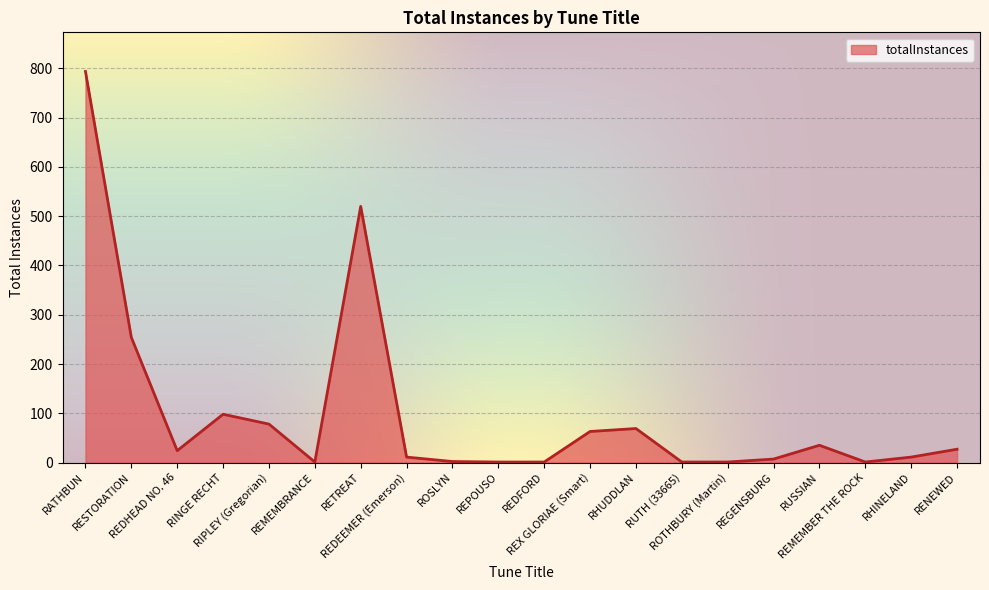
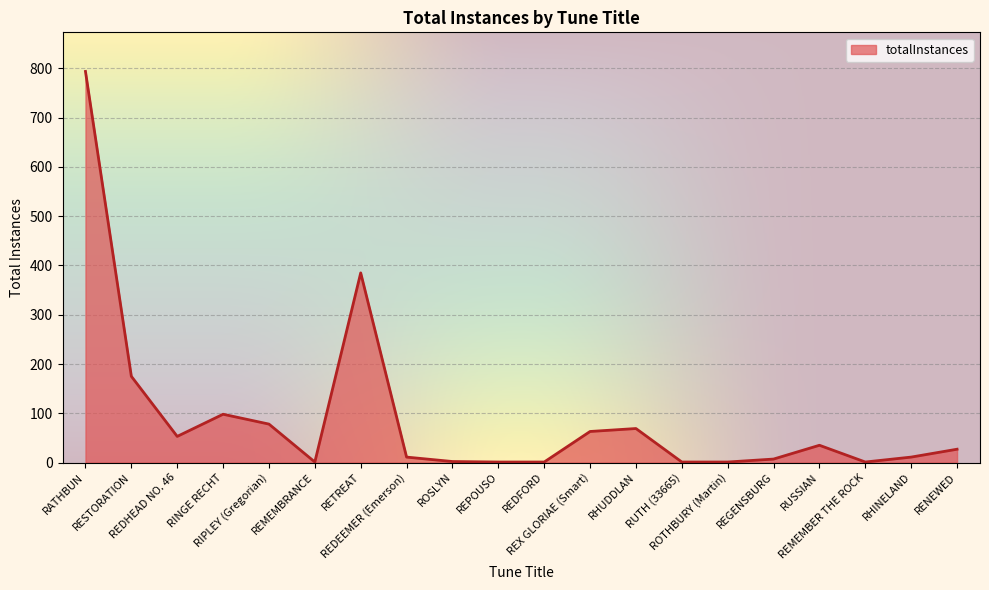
  {
    "RATHBUN": 790,
-   "RESTORATION": 250,
-   "REDHEAD NO. 46": 20,
+   "RESTORATION": 180,
+   "REDHEAD NO. 46": 50,
    "RINGE RECHT": 100,
    "RIPLEY (Gregorian)": 80,
    "REMEMBRANCE": 0,
-   "RETREAT": 520,
+   "RETREAT": 390,
    "REDEEMER (Emerson)": 10,
    "ROSLYN": 0,
    "REPOUSO": 0,
    "REDFORD": 0,
    "REX GLORIAE (Smart)": 60,
    "RHUDDLAN": 70,
    "RUTH (33665)": 0,
    "ROTHBURY (Martin)": 0,
    "REGENSBURG": 10,
    "RUSSIAN": 40,
    "REMEMBER THE ROCK": 0,
    "RHINELAND": 10,
    "RENEWED": 30
  }
